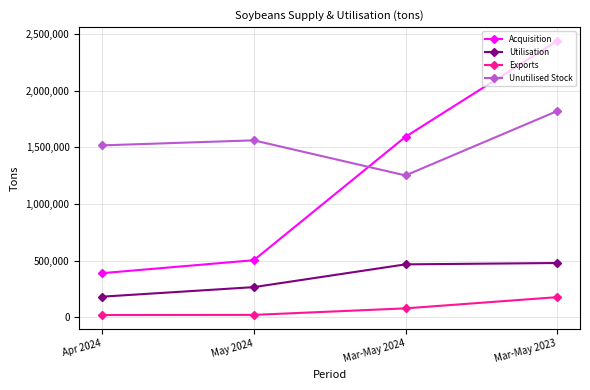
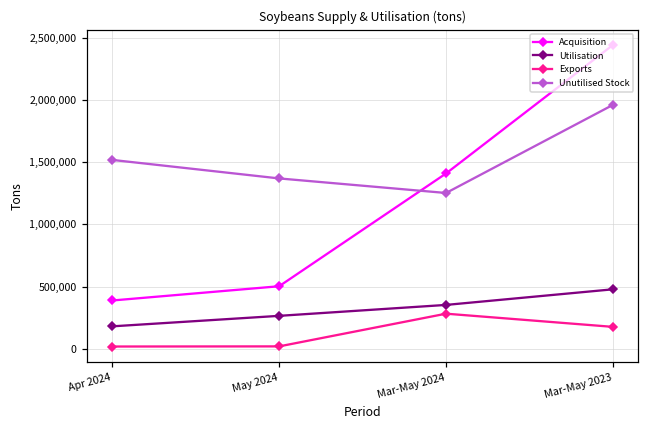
  {
    "Acquisition": {
      "Apr 2024": "390,000",
      "May 2024": "500,000",
-     "Mar-May 2024": "1,590,000"
+     "Mar-May 2024": "1,410,000"
    },
    "Utilisation": {
      "Apr 2024": "180,000",
      "May 2024": "260,000",
-     "Mar-May 2024": "470,000",
+     "Mar-May 2024": "350,000",
      "Mar-May 2023": "480,000"
    },
    "Exports": {
      "Apr 2024": "20,000",
      "May 2024": "20,000",
-     "Mar-May 2024": "80,000",
+     "Mar-May 2024": "280,000",
      "Mar-May 2023": "180,000"
    },
    "Unutilised Stock": {
      "Apr 2024": "1,520,000",
-     "May 2024": "1,560,000",
+     "May 2024": "1,370,000",
      "Mar-May 2024": "1,250,000",
-     "Mar-May 2023": "1,820,000"
+     "Mar-May 2023": "1,960,000"
    }
  }
